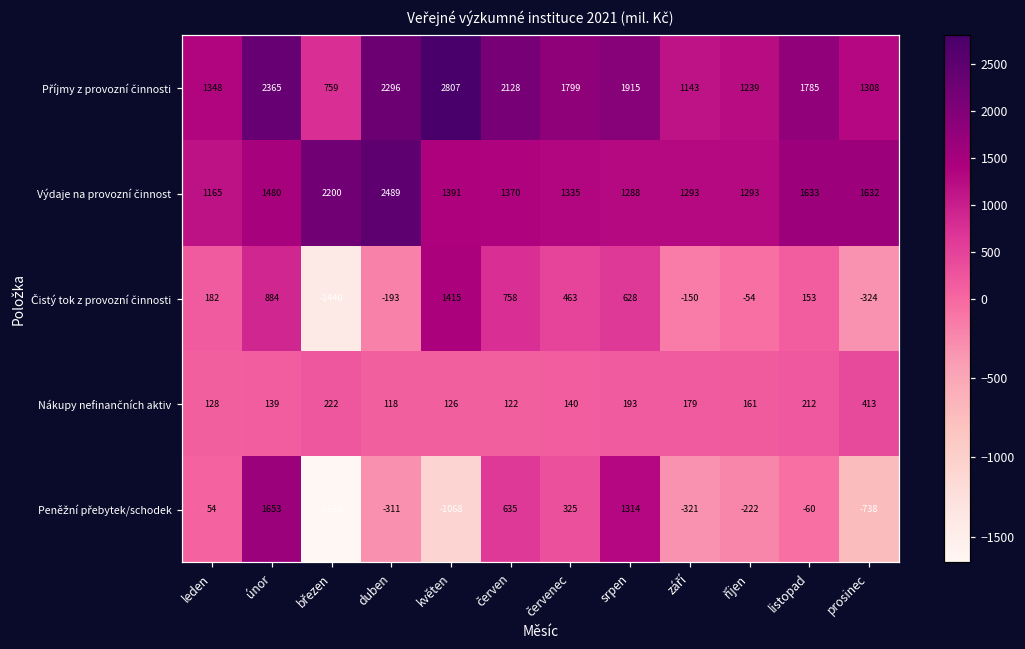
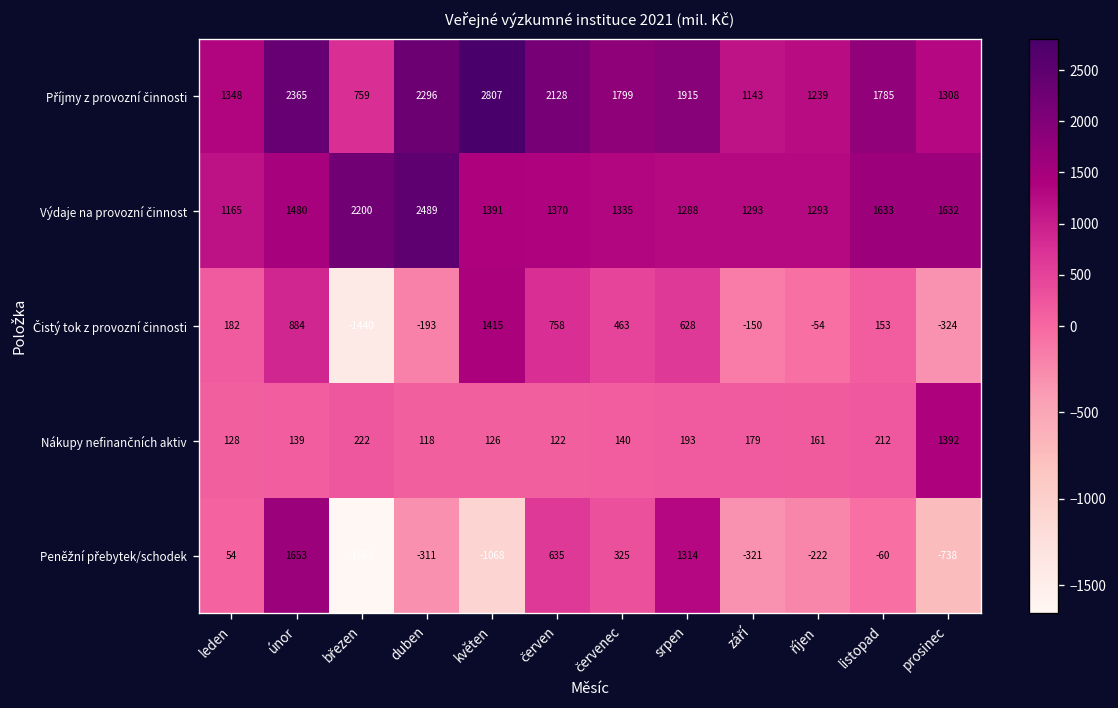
  {
    "Příjmy z provozní činnosti": {
      "leden": 1348,
      "únor": 2365,
      "březen": 759,
      "duben": 2296,
      "květen": 2807,
      "červen": 2128,
      "červenec": 1799,
      "srpen": 1915,
      "září": 1143,
      "říjen": 1239,
      "listopad": 1785,
      "prosinec": 1308
    },
    "Výdaje na provozní činnost": {
      "leden": 1165,
      "únor": 1480,
      "březen": 2200,
      "duben": 2489,
      "květen": 1391,
      "červen": 1370,
      "červenec": 1335,
      "srpen": 1288,
      "září": 1293,
      "říjen": 1293,
      "listopad": 1633,
      "prosinec": 1632
    },
    "Čistý tok z provozní činnosti": {
      "leden": 182,
      "únor": 884,
      "duben": -193,
      "květen": 1415,
      "červen": 758,
      "červenec": 463,
      "srpen": 628,
      "září": -150,
      "říjen": -54,
      "listopad": 153,
      "prosinec": -324
    },
    "Nákupy nefinančních aktiv": {
      "leden": 128,
      "únor": 139,
      "březen": 222,
      "duben": 118,
      "květen": 126,
      "červen": 122,
      "červenec": 140,
      "srpen": 193,
      "září": 179,
      "říjen": 161,
      "listopad": 212,
-     "prosinec": 413
+     "prosinec": 1392
    },
    "Peněžní přebytek/schodek": {
      "leden": 54,
      "únor": 1653,
      "duben": -311,
      "červen": 635,
      "červenec": 325,
      "srpen": 1314,
      "září": -321,
      "říjen": -222,
      "listopad": -60,
      "prosinec": -738
    }
  }
